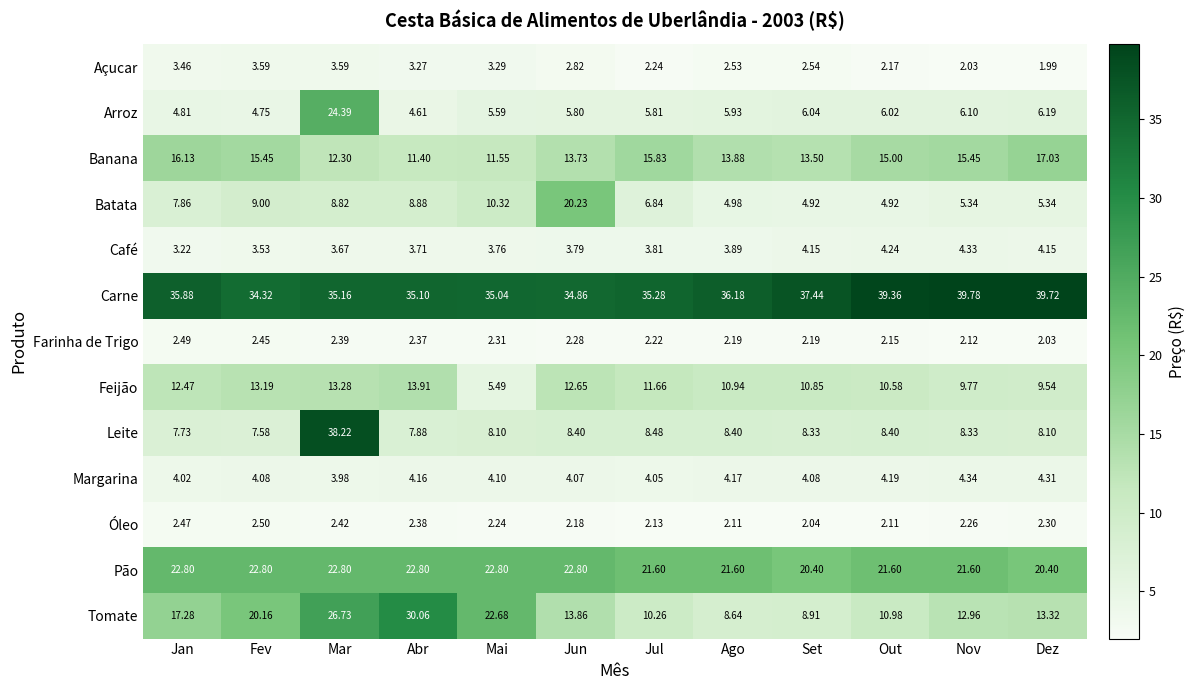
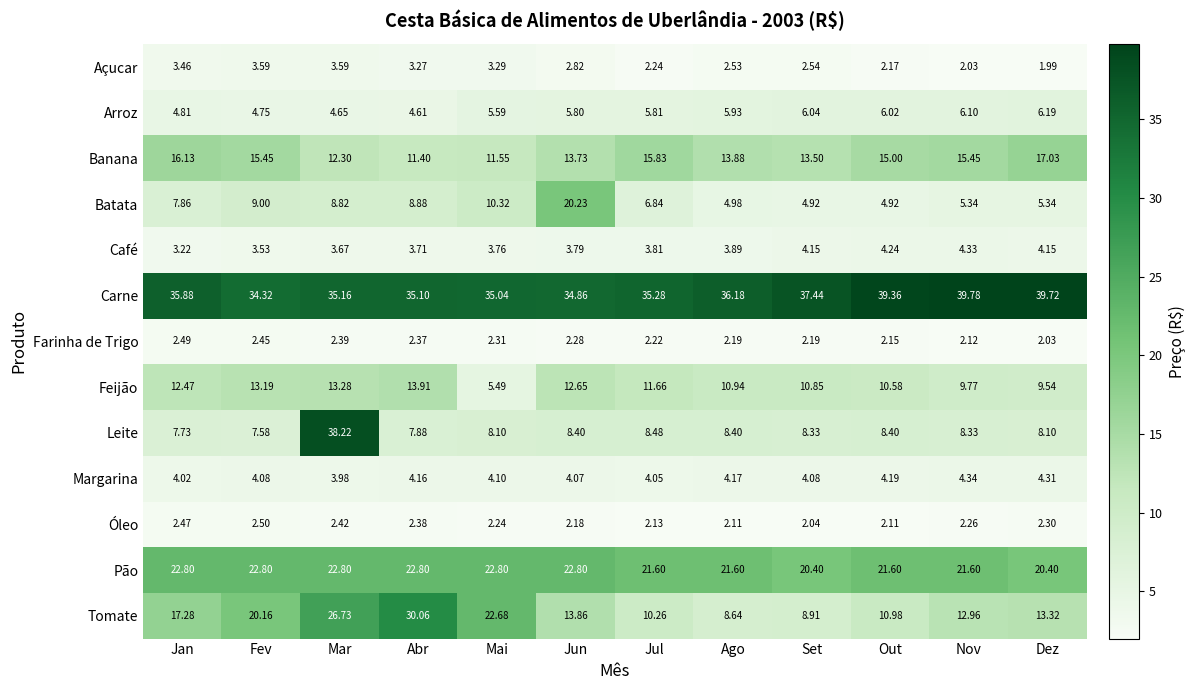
  {
    "Açucar": {
      "Jan": 3.46,
      "Fev": 3.59,
      "Mar": 3.59,
      "Abr": 3.27,
      "Mai": 3.29,
      "Jun": 2.82,
      "Jul": 2.24,
      "Ago": 2.53,
      "Set": 2.54,
      "Out": 2.17,
      "Nov": 2.03,
      "Dez": 1.99
    },
    "Arroz": {
      "Jan": 4.81,
      "Fev": 4.75,
-     "Mar": 24.39,
+     "Mar": 4.65,
      "Abr": 4.61,
      "Mai": 5.59,
      "Jun": 5.80,
      "Jul": 5.81,
      "Ago": 5.93,
      "Set": 6.04,
      "Out": 6.02,
      "Nov": 6.10,
      "Dez": 6.19
    },
    "Banana": {
      "Jan": 16.13,
      "Fev": 15.45,
      "Mar": 12.30,
      "Abr": 11.40,
      "Mai": 11.55,
      "Jun": 13.73,
      "Jul": 15.83,
      "Ago": 13.88,
      "Set": 13.50,
      "Out": 15.00,
      "Nov": 15.45,
      "Dez": 17.03
    },
    "Batata": {
      "Jan": 7.86,
      "Fev": 9.00,
      "Mar": 8.82,
      "Abr": 8.88,
      "Mai": 10.32,
      "Jun": 20.23,
      "Jul": 6.84,
      "Ago": 4.98,
      "Set": 4.92,
      "Out": 4.92,
      "Nov": 5.34,
      "Dez": 5.34
    },
    "Café": {
      "Jan": 3.22,
      "Fev": 3.53,
      "Mar": 3.67,
      "Abr": 3.71,
      "Mai": 3.76,
      "Jun": 3.79,
      "Jul": 3.81,
      "Ago": 3.89,
      "Set": 4.15,
      "Out": 4.24,
      "Nov": 4.33,
      "Dez": 4.15
    },
    "Carne": {
      "Jan": 35.88,
      "Fev": 34.32,
      "Mar": 35.16,
      "Abr": 35.10,
      "Mai": 35.04,
      "Jun": 34.86,
      "Jul": 35.28,
      "Ago": 36.18,
      "Set": 37.44,
      "Out": 39.36,
      "Nov": 39.78,
      "Dez": 39.72
    },
    "Farinha de Trigo": {
      "Jan": 2.49,
      "Fev": 2.45,
      "Mar": 2.39,
      "Abr": 2.37,
      "Mai": 2.31,
      "Jun": 2.28,
      "Jul": 2.22,
      "Ago": 2.19,
      "Set": 2.19,
      "Out": 2.15,
      "Nov": 2.12,
      "Dez": 2.03
    },
    "Feijão": {
      "Jan": 12.47,
      "Fev": 13.19,
      "Mar": 13.28,
      "Abr": 13.91,
      "Mai": 5.49,
      "Jun": 12.65,
      "Jul": 11.66,
      "Ago": 10.94,
      "Set": 10.85,
      "Out": 10.58,
      "Nov": 9.77,
      "Dez": 9.54
    },
    "Leite": {
      "Jan": 7.73,
      "Fev": 7.58,
      "Mar": 38.22,
      "Abr": 7.88,
      "Mai": 8.10,
      "Jun": 8.40,
      "Jul": 8.48,
      "Ago": 8.40,
      "Set": 8.33,
      "Out": 8.40,
      "Nov": 8.33,
      "Dez": 8.10
    },
    "Margarina": {
      "Jan": 4.02,
      "Fev": 4.08,
      "Mar": 3.98,
      "Abr": 4.16,
      "Mai": 4.10,
      "Jun": 4.07,
      "Jul": 4.05,
      "Ago": 4.17,
      "Set": 4.08,
      "Out": 4.19,
      "Nov": 4.34,
      "Dez": 4.31
    },
    "Óleo": {
      "Jan": 2.47,
      "Fev": 2.50,
      "Mar": 2.42,
      "Abr": 2.38,
      "Mai": 2.24,
      "Jun": 2.18,
      "Jul": 2.13,
      "Ago": 2.11,
      "Set": 2.04,
      "Out": 2.11,
      "Nov": 2.26,
      "Dez": 2.30
    },
    "Pão": {
      "Jan": 22.80,
      "Fev": 22.80,
      "Mar": 22.80,
      "Abr": 22.80,
      "Mai": 22.80,
      "Jun": 22.80,
      "Jul": 21.60,
      "Ago": 21.60,
      "Set": 20.40,
      "Out": 21.60,
      "Nov": 21.60,
      "Dez": 20.40
    },
    "Tomate": {
      "Jan": 17.28,
      "Fev": 20.16,
      "Mar": 26.73,
      "Abr": 30.06,
      "Mai": 22.68,
      "Jun": 13.86,
      "Jul": 10.26,
      "Ago": 8.64,
      "Set": 8.91,
      "Out": 10.98,
      "Nov": 12.96,
      "Dez": 13.32
    }
  }
